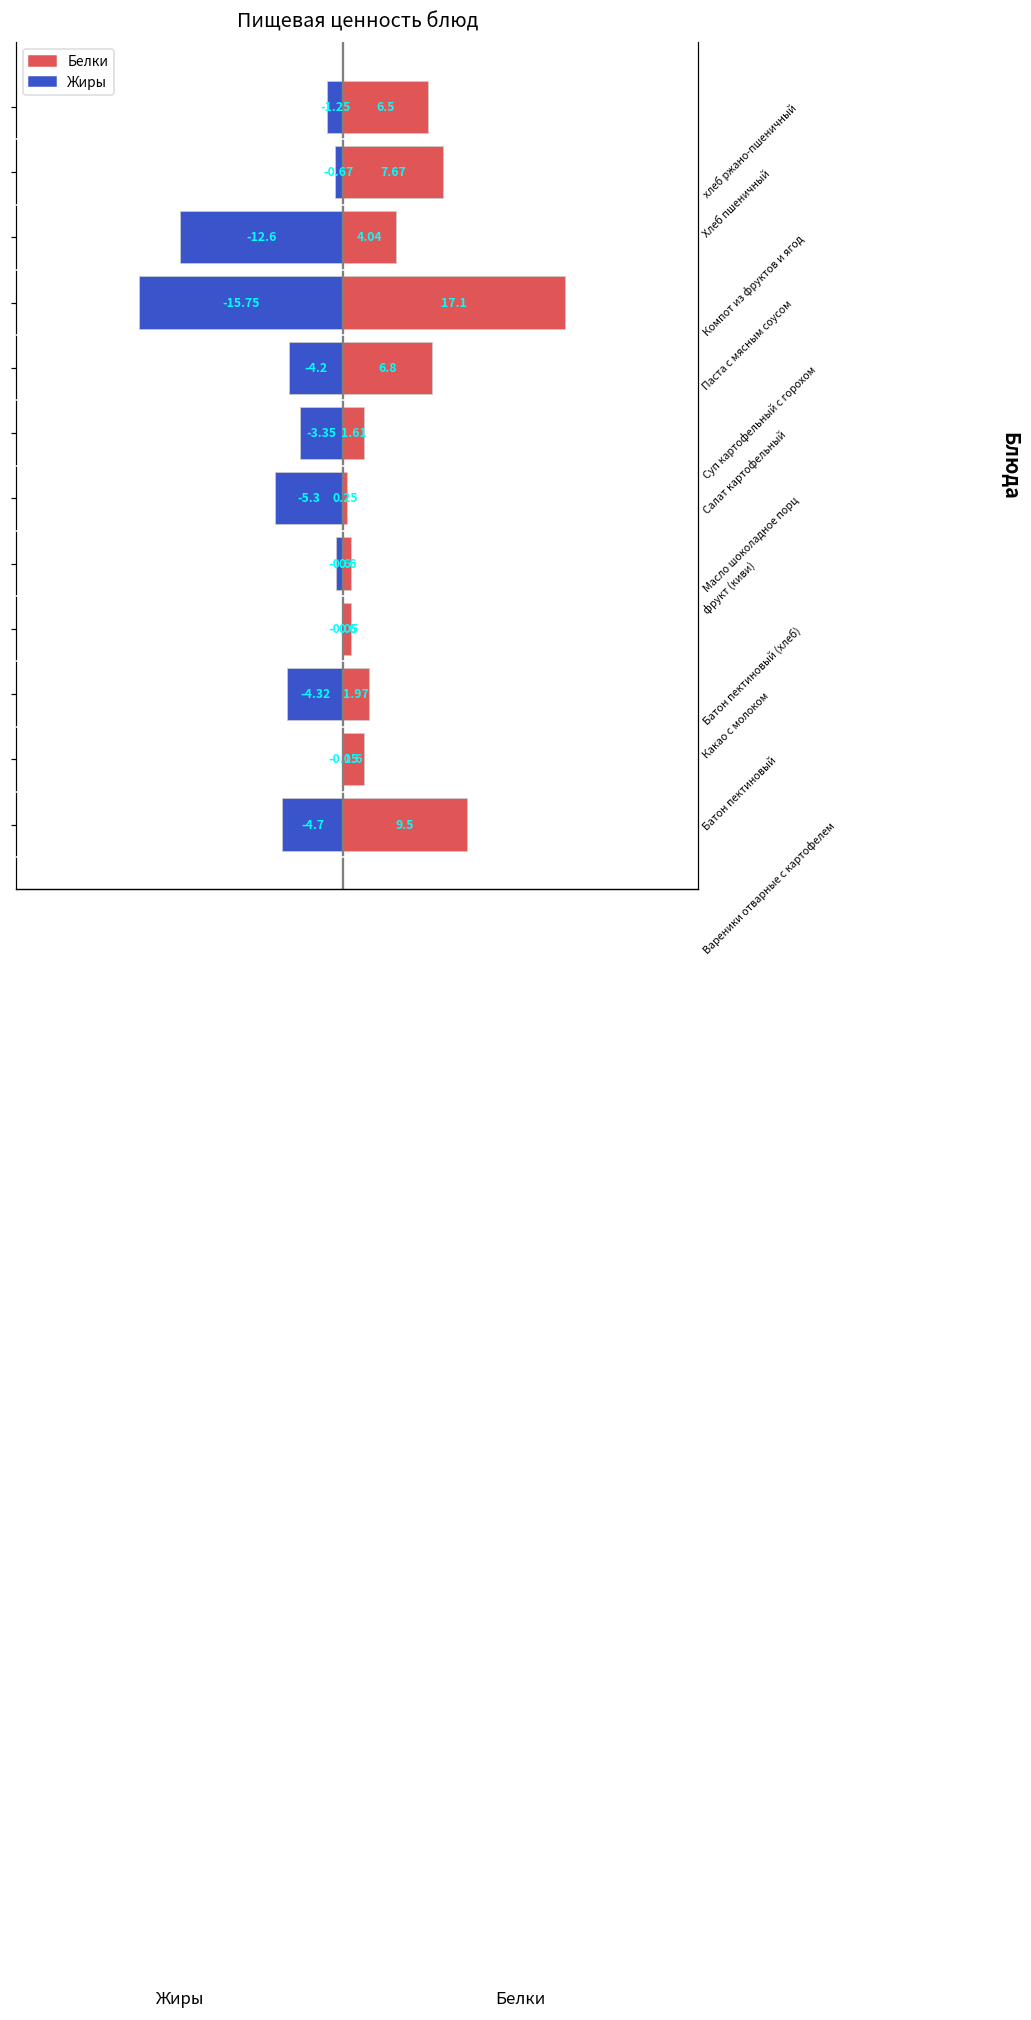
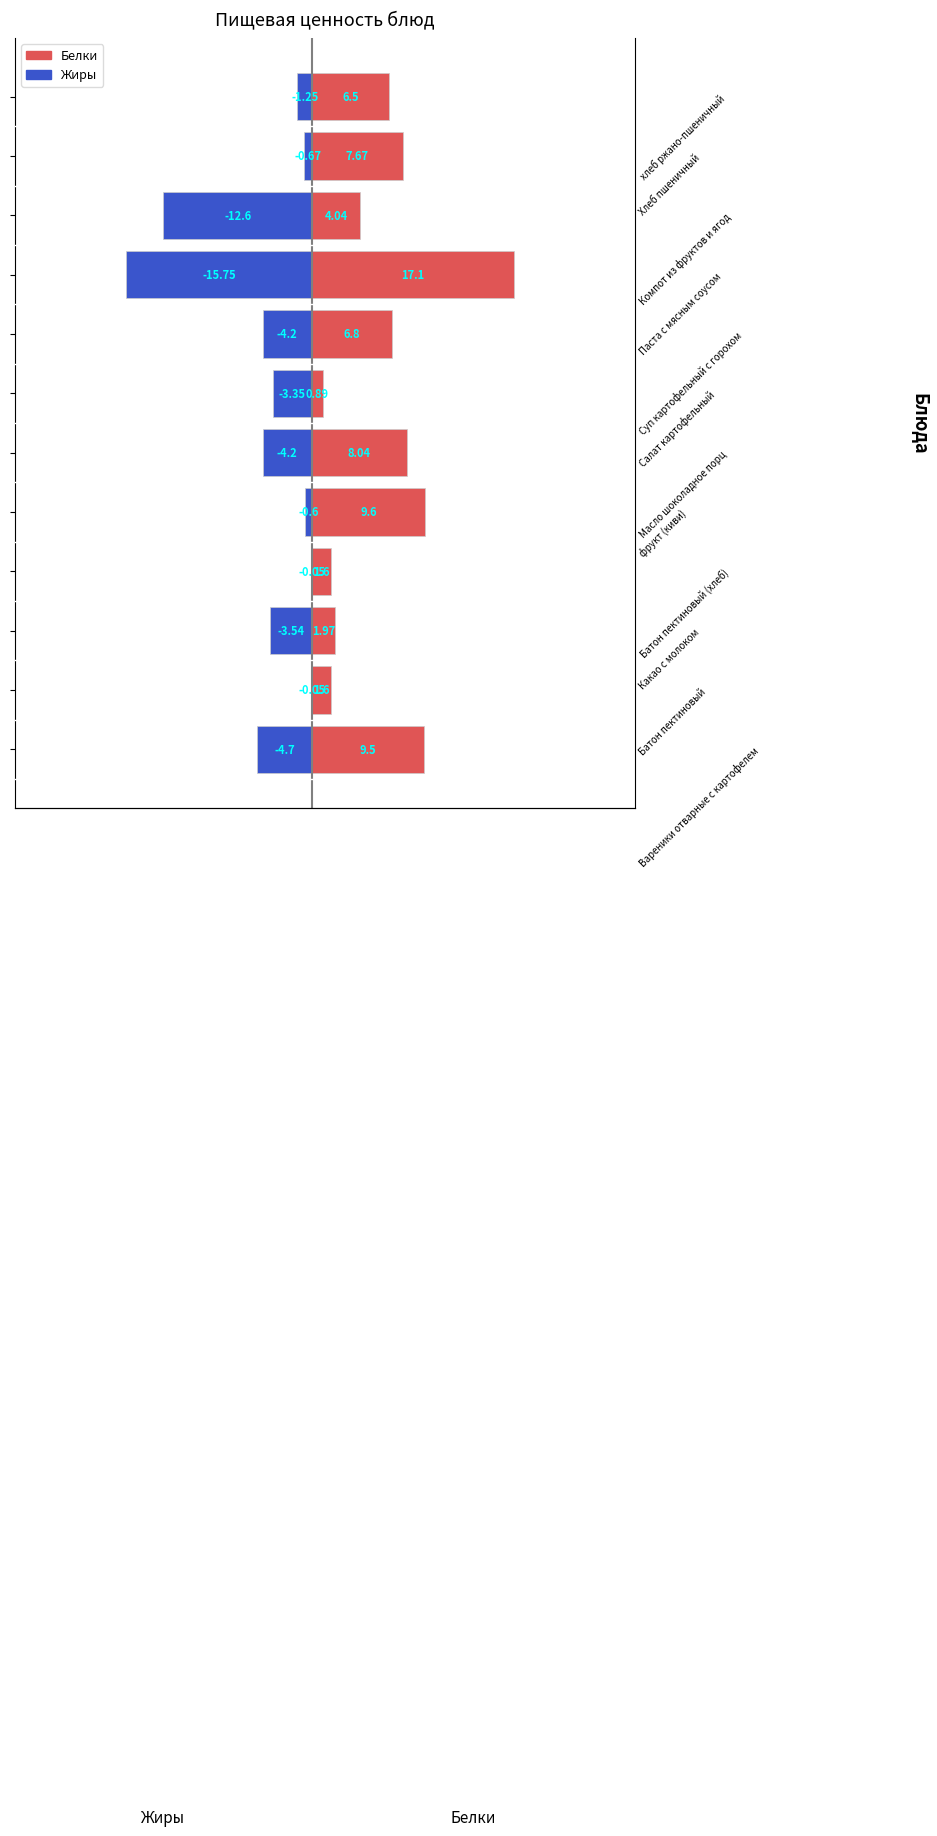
  {
    "Белки": {
      "хлеб ржано-пшеничный": 6.5,
      "Хлеб пшеничный": 7.67,
      "Компот из фруктов и ягод": 4.04,
      "Паста с мясным соусом": 17.1,
      "Суп картофельный с горохом": 6.8,
-     "Салат картофельный": 1.61,
-     "Масло шоколадное порц": 0.25,
-     "фрукт (киви)": 0.6,
-     "Батон пектиновый (хлеб)": 0.6,
+     "Салат картофельный": 0.89,
+     "Масло шоколадное порц": 8.04,
+     "фрукт (киви)": 9.6,
+     "Батон пектиновый (хлеб)": 1.6,
      "Какао с молоком": 1.97,
      "Вареники отварные с картофелем": 9.5
    },
    "Жиры": {
      "хлеб ржано-пшеничный": -1.25,
      "Хлеб пшеничный": -0.67,
      "Компот из фруктов и ягод": -12.6,
      "Паста с мясным соусом": -15.75,
      "Суп картофельный с горохом": -4.2,
      "Салат картофельный": -3.35,
-     "Масло шоколадное порц": -5.3,
-     "Какао с молоком": -4.32,
+     "Масло шоколадное порц": -4.2,
+     "Какао с молоком": -3.54,
      "Вареники отварные с картофелем": -4.7
    }
  }
